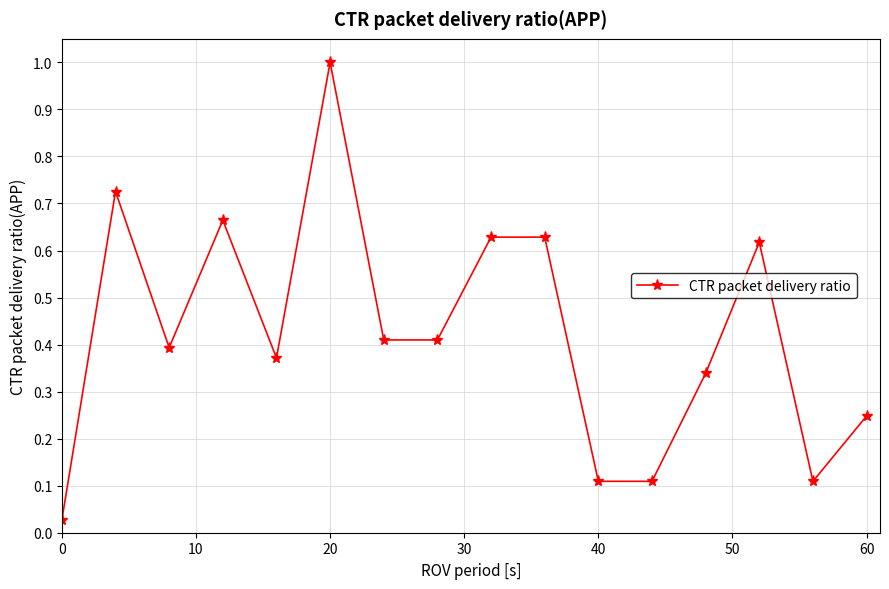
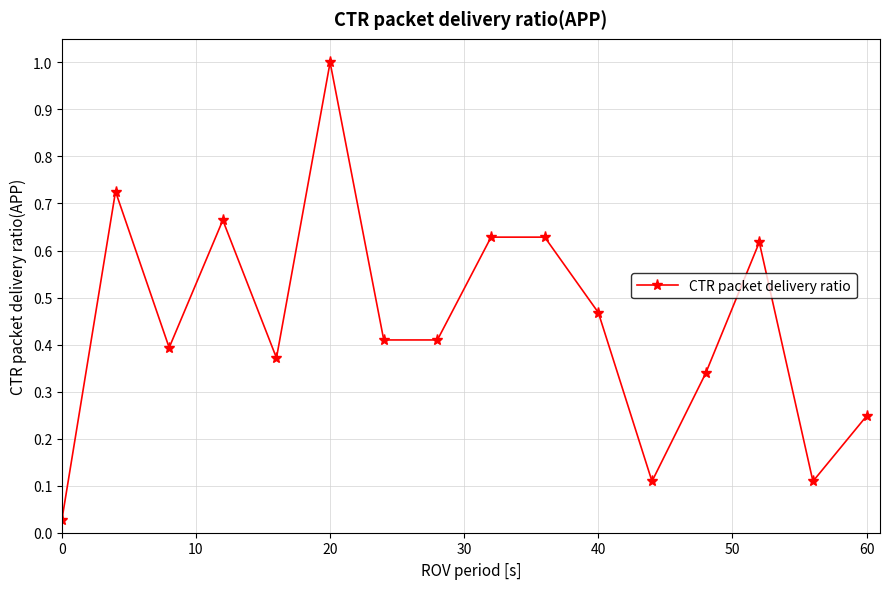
  {
    "0": 0.03,
    "20": 1.00,
-   "40": 0.11,
+   "40": 0.47,
    "60": 0.25
  }
